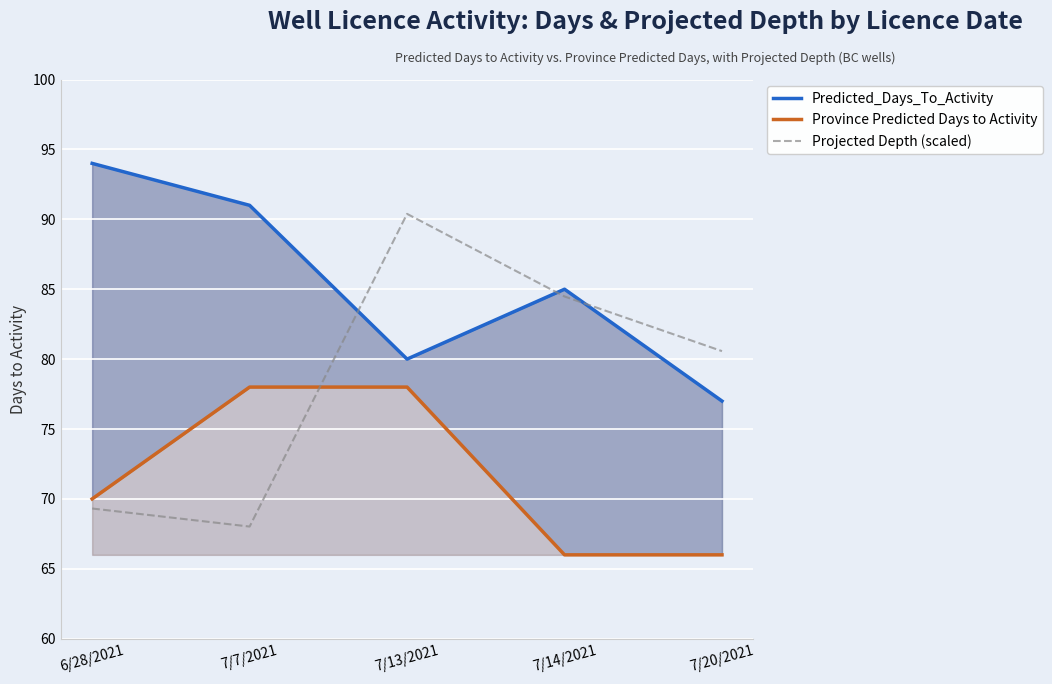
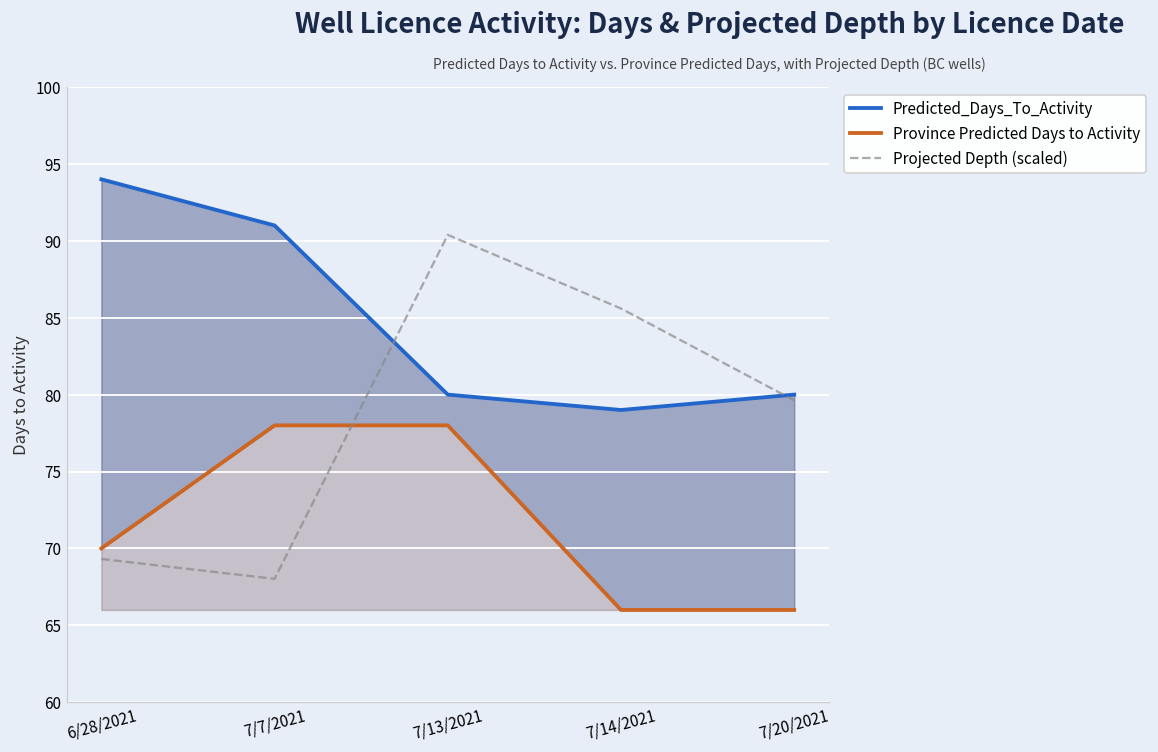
  {
    "Predicted_Days_To_Activity": {
      "6/28/2021": 94,
      "7/7/2021": 91,
      "7/13/2021": 80,
-     "7/14/2021": 85,
-     "7/20/2021": 77
+     "7/14/2021": 79,
+     "7/20/2021": 80
    },
    "Province Predicted Days to Activity": {
      "6/28/2021": 70.0,
      "7/7/2021": 78.0,
      "7/13/2021": 78.0,
      "7/14/2021": 66.0,
      "7/20/2021": 66.0
    },
    "Projected Depth (scaled)": {
      "6/28/2021": 69.3,
      "7/7/2021": 68.0,
      "7/13/2021": 90.4,
-     "7/14/2021": 84.5,
-     "7/20/2021": 80.6
+     "7/14/2021": 85.6,
+     "7/20/2021": 79.6
    }
  }
